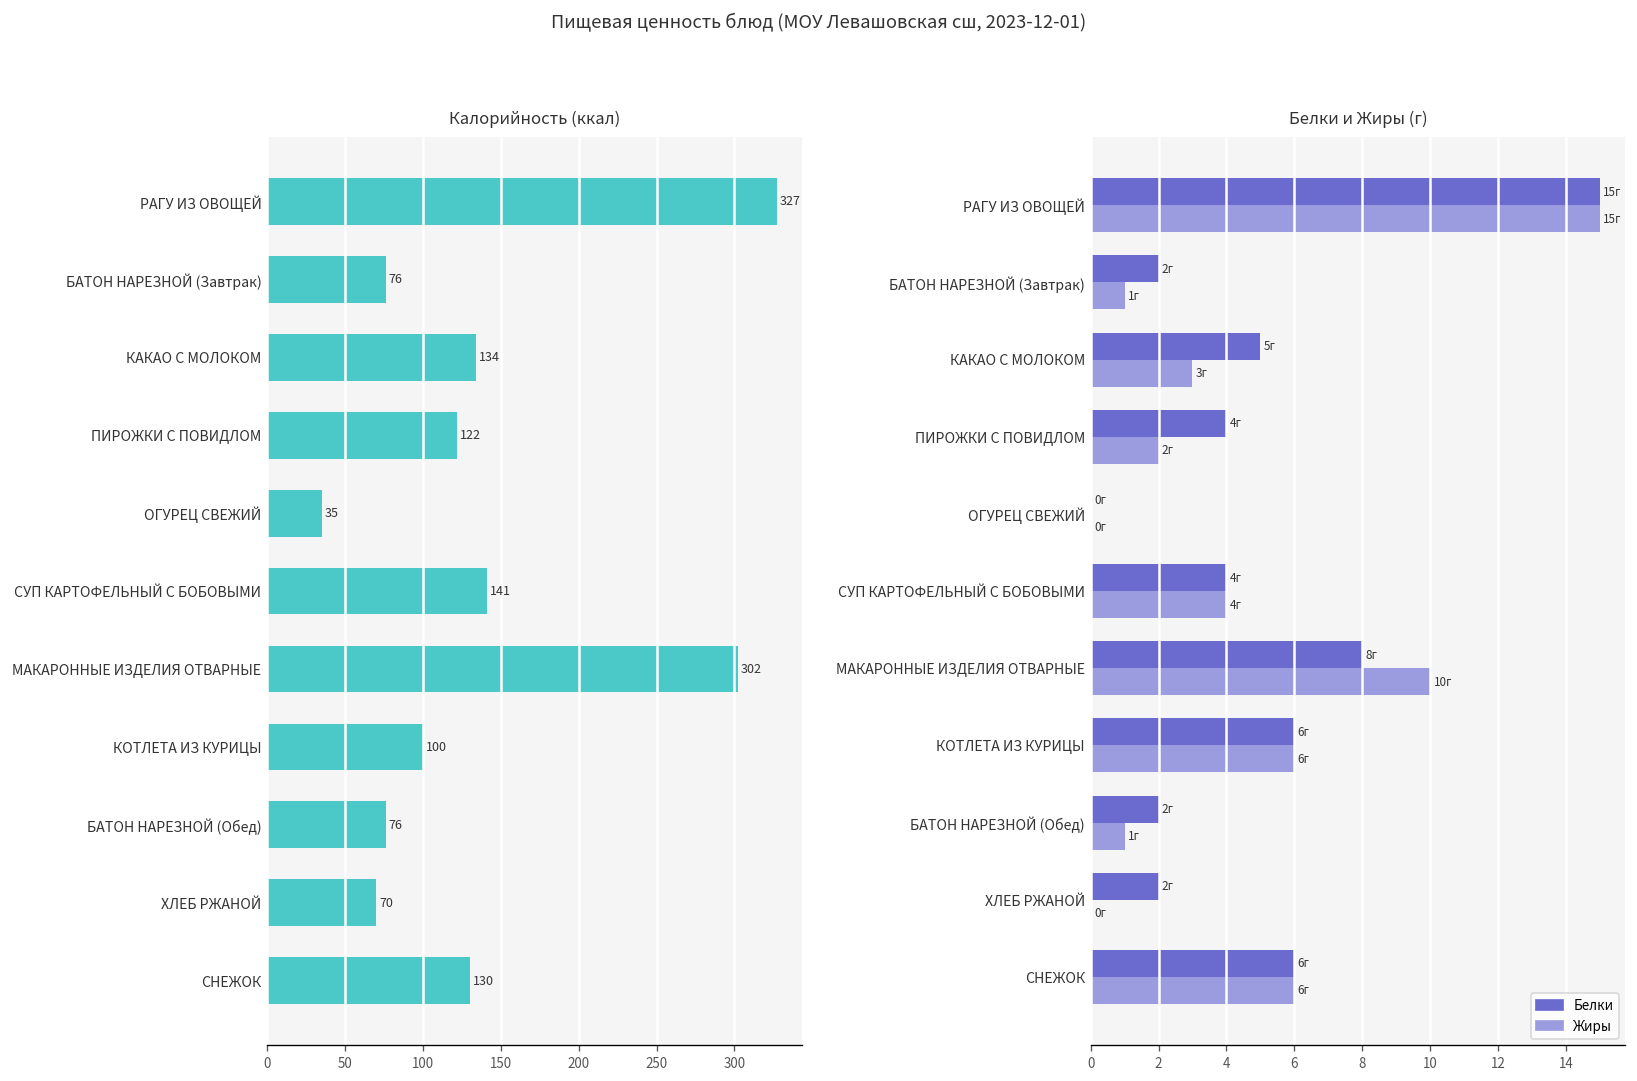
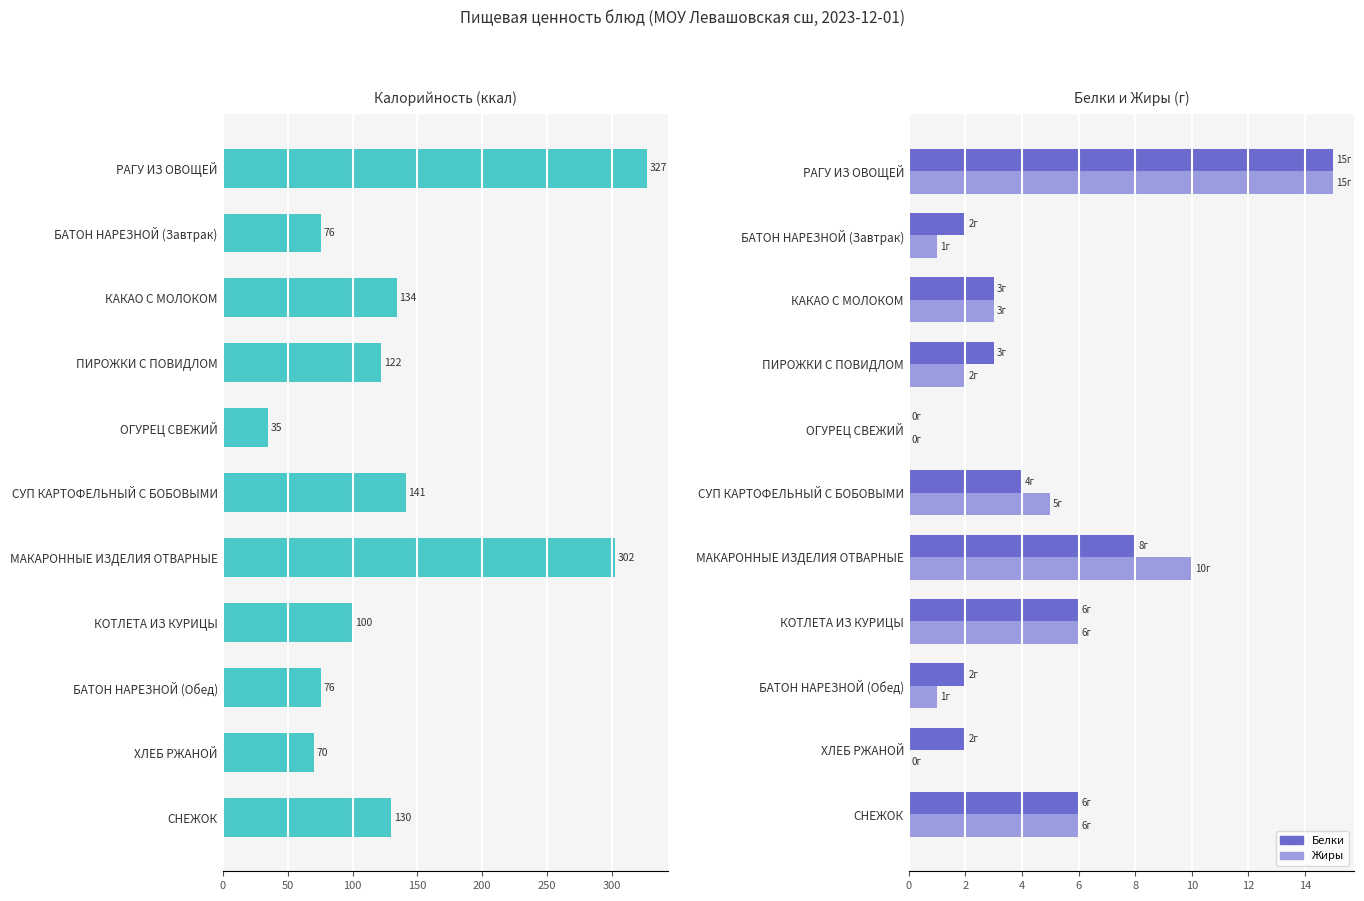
  {
    "Калорийность (ккал)": {
      "РАГУ ИЗ ОВОЩЕЙ": "327",
      "БАТОН НАРЕЗНОЙ (Завтрак)": "76",
      "КАКАО С МОЛОКОМ": "134",
      "ПИРОЖКИ С ПОВИДЛОМ": "122",
      "ОГУРЕЦ СВЕЖИЙ": "35",
      "СУП КАРТОФЕЛЬНЫЙ С БОБОВЫМИ": "141",
      "МАКАРОННЫЕ ИЗДЕЛИЯ ОТВАРНЫЕ": "302",
      "КОТЛЕТА ИЗ КУРИЦЫ": "100",
      "БАТОН НАРЕЗНОЙ (Обед)": "76",
      "ХЛЕБ РЖАНОЙ": "70",
      "СНЕЖОК": "130"
    },
    "Белки и Жиры (г)": {
      "Белки": {
        "РАГУ ИЗ ОВОЩЕЙ": "15г",
        "БАТОН НАРЕЗНОЙ (Завтрак)": "2г",
-       "КАКАО С МОЛОКОМ": "5г",
-       "ПИРОЖКИ С ПОВИДЛОМ": "4г",
+       "КАКАО С МОЛОКОМ": "3г",
+       "ПИРОЖКИ С ПОВИДЛОМ": "3г",
        "ОГУРЕЦ СВЕЖИЙ": "0г",
        "СУП КАРТОФЕЛЬНЫЙ С БОБОВЫМИ": "4г",
        "МАКАРОННЫЕ ИЗДЕЛИЯ ОТВАРНЫЕ": "8г",
        "КОТЛЕТА ИЗ КУРИЦЫ": "6г",
        "БАТОН НАРЕЗНОЙ (Обед)": "2г",
        "ХЛЕБ РЖАНОЙ": "2г",
        "СНЕЖОК": "6г"
      },
      "Жиры": {
        "РАГУ ИЗ ОВОЩЕЙ": "15г",
        "БАТОН НАРЕЗНОЙ (Завтрак)": "1г",
        "КАКАО С МОЛОКОМ": "3г",
        "ПИРОЖКИ С ПОВИДЛОМ": "2г",
        "ОГУРЕЦ СВЕЖИЙ": "0г",
-       "СУП КАРТОФЕЛЬНЫЙ С БОБОВЫМИ": "4г",
+       "СУП КАРТОФЕЛЬНЫЙ С БОБОВЫМИ": "5г",
        "МАКАРОННЫЕ ИЗДЕЛИЯ ОТВАРНЫЕ": "10г",
        "КОТЛЕТА ИЗ КУРИЦЫ": "6г",
        "БАТОН НАРЕЗНОЙ (Обед)": "1г",
        "ХЛЕБ РЖАНОЙ": "0г",
        "СНЕЖОК": "6г"
      }
    }
  }
